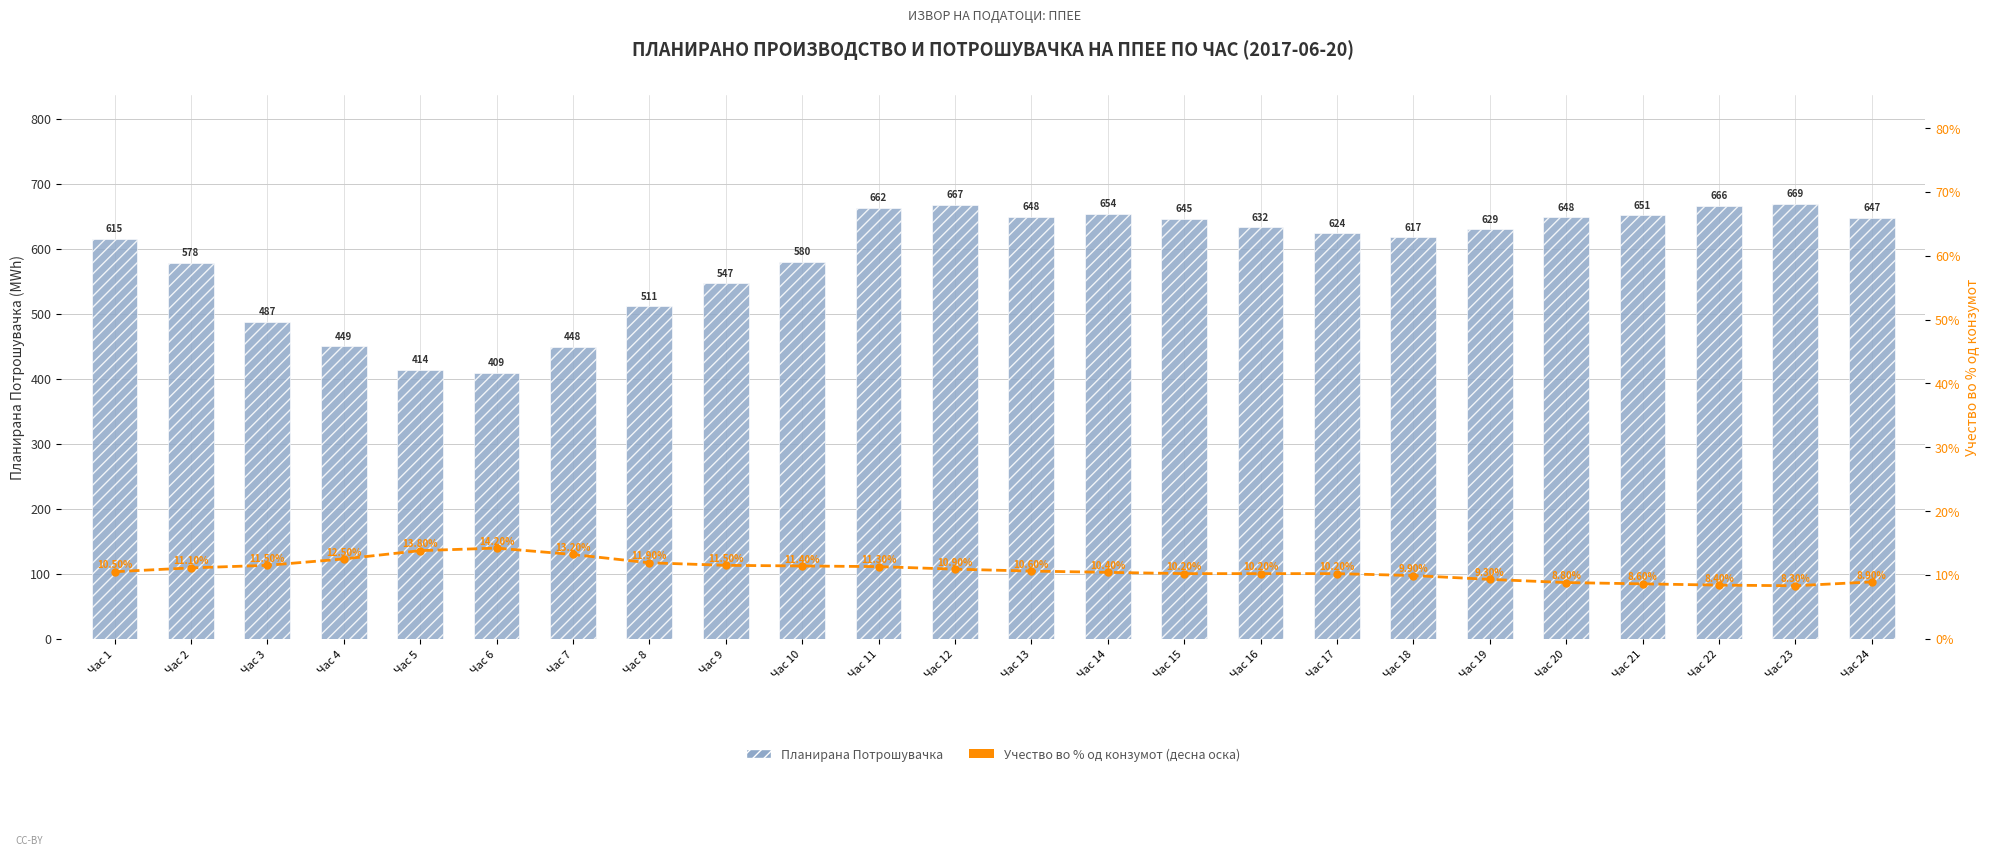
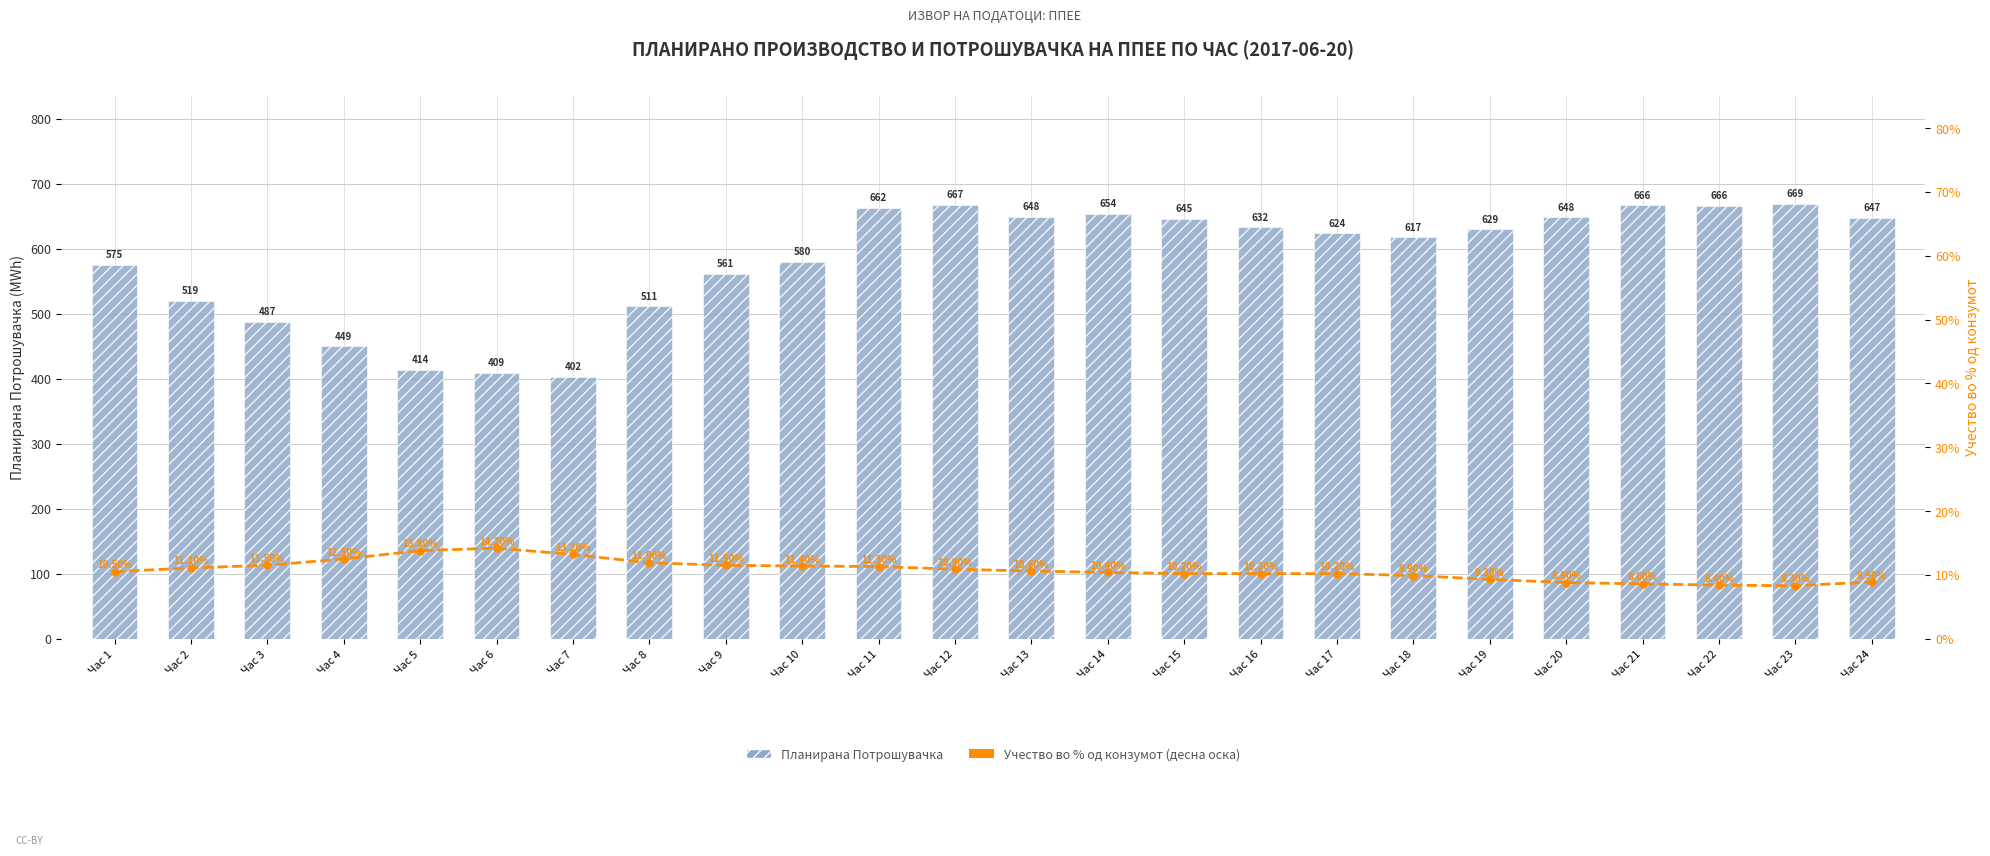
  {
    "Планирана Потрошувачка": {
-     "Час 1": 615,
-     "Час 2": 578,
+     "Час 1": 575,
+     "Час 2": 519,
      "Час 3": 487,
      "Час 4": 449,
      "Час 5": 414,
      "Час 6": 409,
-     "Час 7": 448,
+     "Час 7": 402,
      "Час 8": 511,
-     "Час 9": 547,
+     "Час 9": 561,
      "Час 10": 580,
      "Час 11": 662,
      "Час 12": 667,
      "Час 13": 648,
      "Час 14": 654,
      "Час 15": 645,
      "Час 16": 632,
      "Час 17": 624,
      "Час 18": 617,
      "Час 19": 629,
      "Час 20": 648,
-     "Час 21": 651,
+     "Час 21": 666,
      "Час 22": 666,
      "Час 23": 669,
      "Час 24": 647
    }
  }
